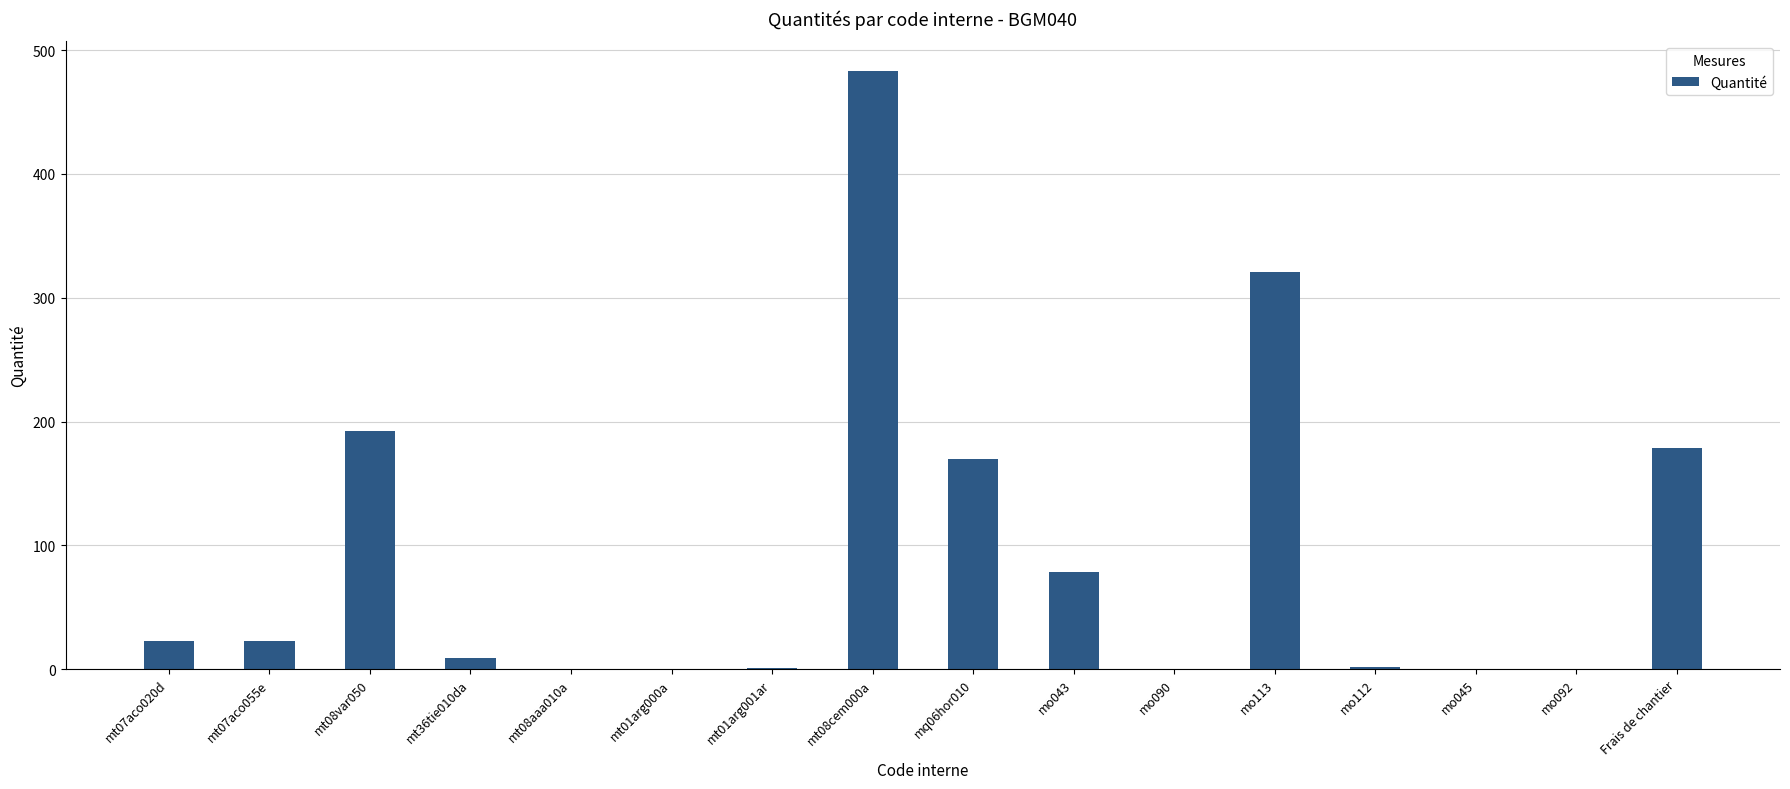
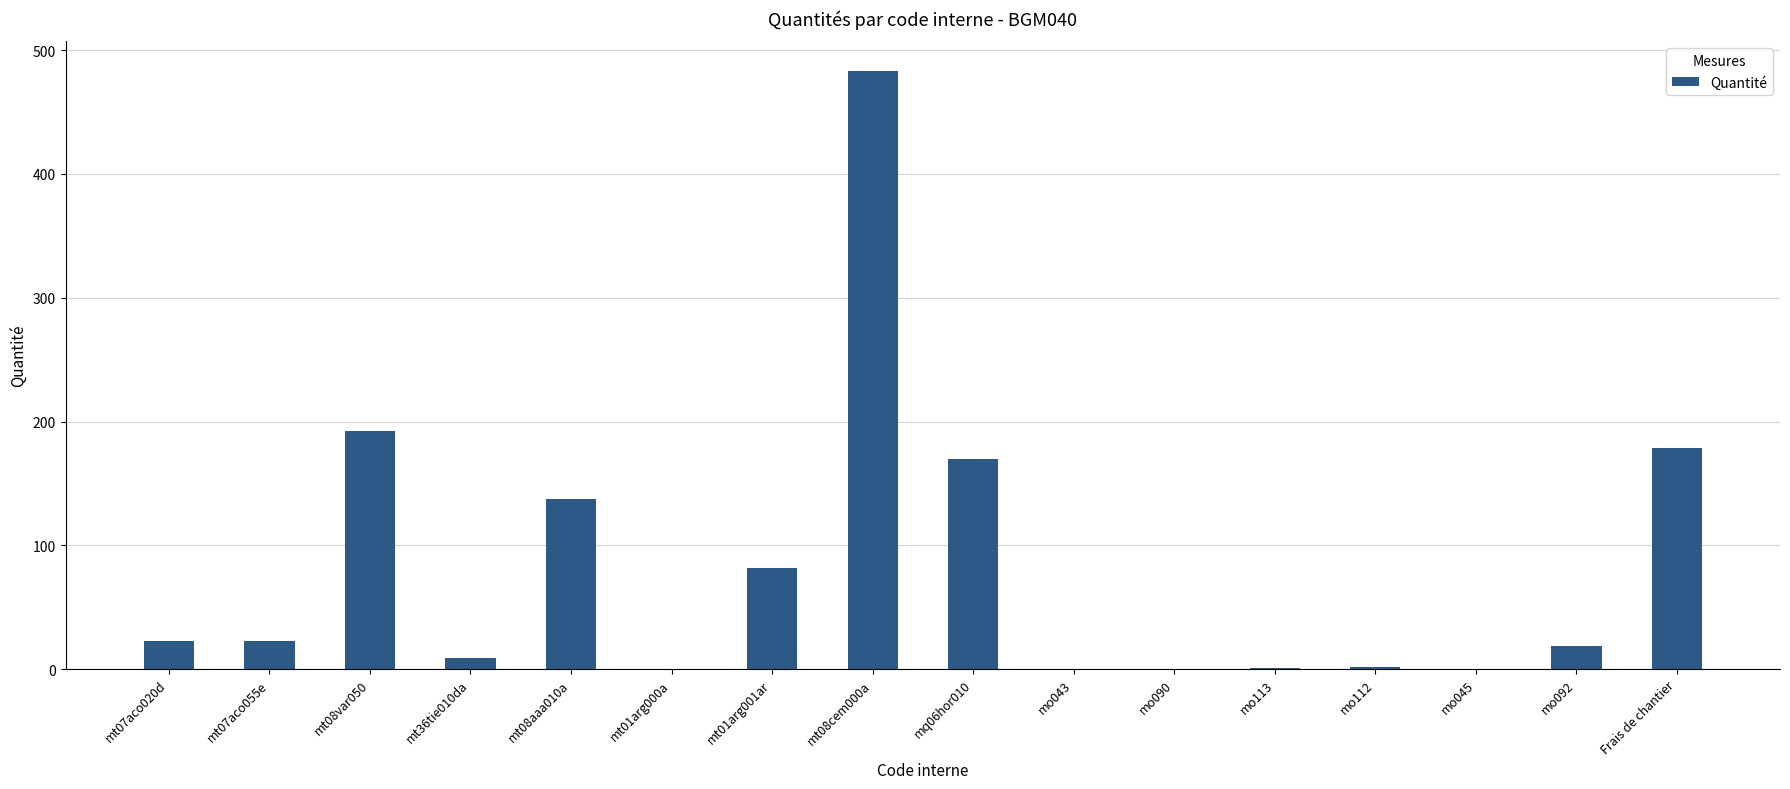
  {
    "mt07aco020d": 23,
    "mt07aco055e": 22,
    "mt08var050": 192,
    "mt36tie010da": 9,
-   "mt08aaa010a": 0,
-   "mt01arg001ar": 1,
+   "mt08aaa010a": 138,
+   "mt01arg001ar": 82,
    "mt08cem000a": 483,
    "mq06hor010": 170,
-   "mo043": 79,
-   "mo113": 321,
-   "mo092": 0,
+   "mo043": 0,
+   "mo113": 1,
+   "mo092": 19,
    "Frais de chantier": 179
  }
